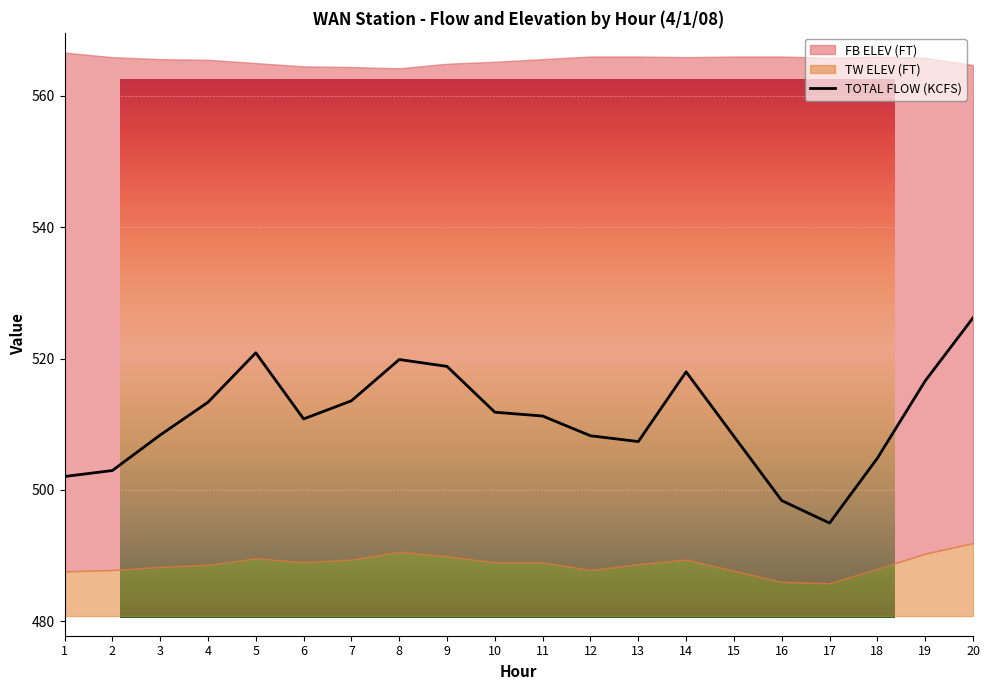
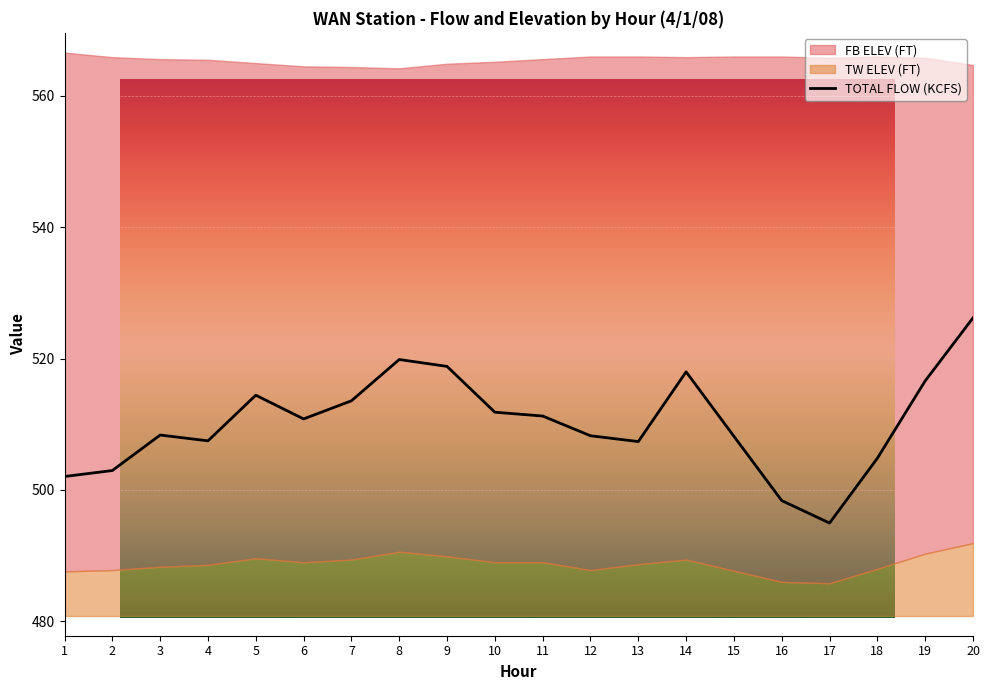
  {
    "TOTAL FLOW (KCFS)": {
      "1": 502,
      "2": 503,
      "3": 508,
-     "4": 513,
-     "5": 521,
+     "4": 507,
+     "5": 514,
      "6": 511,
      "7": 514,
      "8": 520,
      "9": 519,
      "10": 512,
      "11": 511,
      "12": 508,
      "13": 507,
      "14": 518,
      "15": 508,
      "16": 498,
      "17": 495,
      "18": 505,
      "19": 517,
      "20": 526
    }
  }
